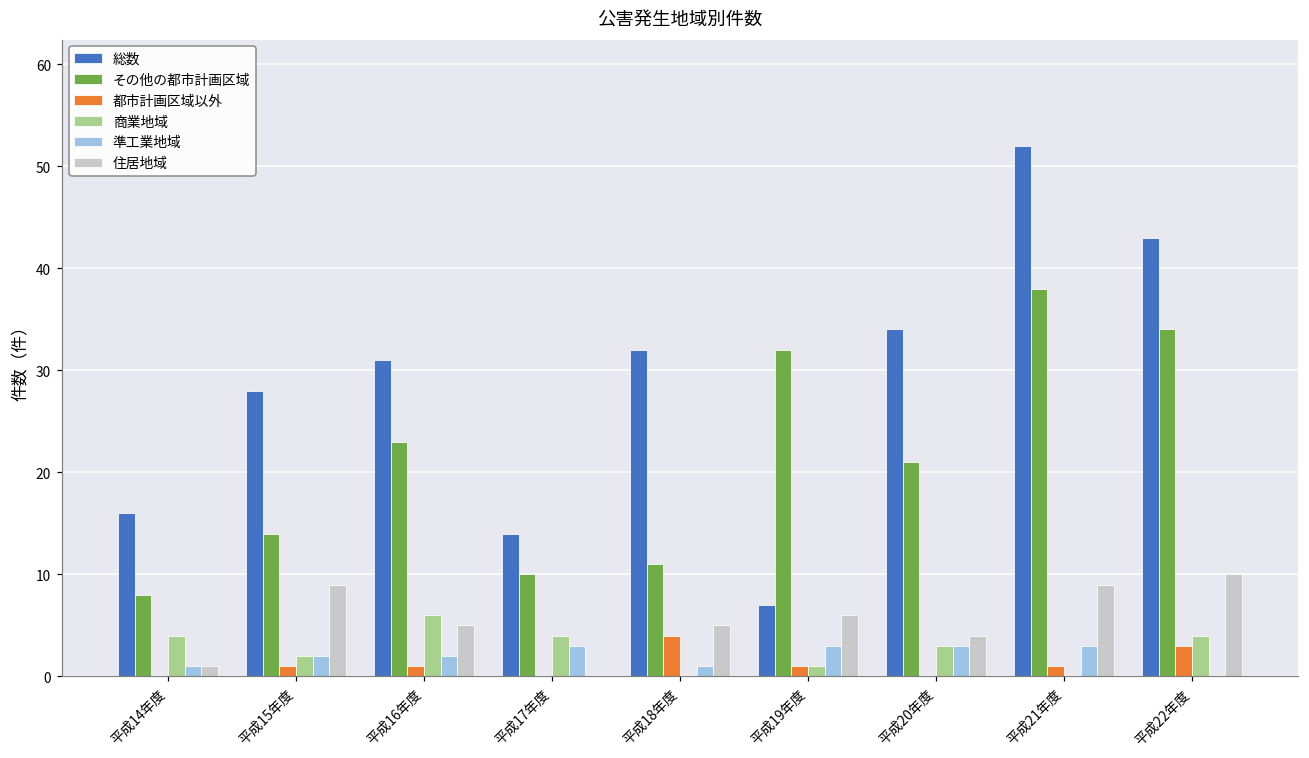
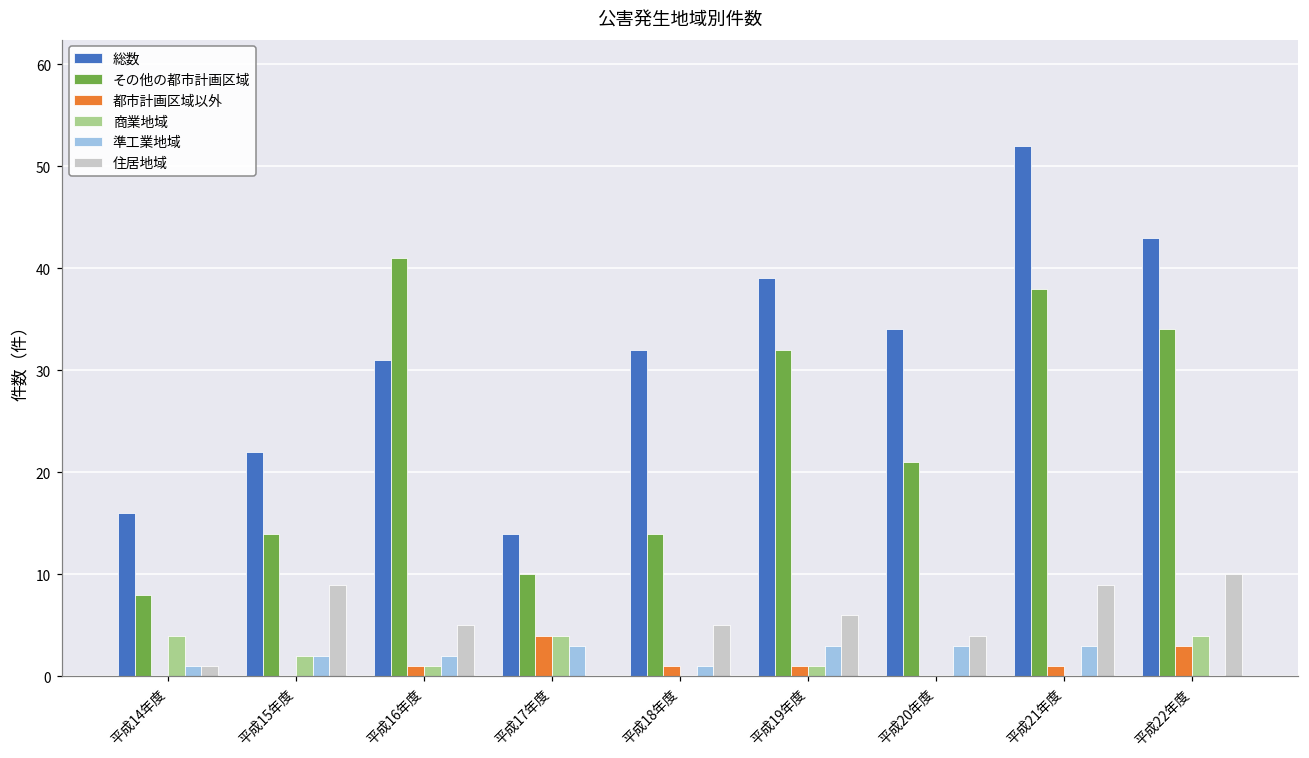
  {
    "総数": {
      "平成14年度": 16,
-     "平成15年度": 28,
+     "平成15年度": 22,
      "平成16年度": 31,
      "平成17年度": 14,
      "平成18年度": 32,
-     "平成19年度": 7,
+     "平成19年度": 39,
      "平成20年度": 34,
      "平成21年度": 52,
      "平成22年度": 43
    },
    "その他の都市計画区域": {
      "平成14年度": 8,
      "平成15年度": 14,
-     "平成16年度": 23,
+     "平成16年度": 41,
      "平成17年度": 10,
-     "平成18年度": 11,
+     "平成18年度": 14,
      "平成19年度": 32,
      "平成20年度": 21,
      "平成21年度": 38,
      "平成22年度": 34
    },
    "都市計画区域以外": {
      "平成14年度": 0,
-     "平成15年度": 1,
+     "平成15年度": 0,
      "平成16年度": 1,
-     "平成17年度": 0,
-     "平成18年度": 4,
+     "平成17年度": 4,
+     "平成18年度": 1,
      "平成19年度": 1,
      "平成20年度": 0,
      "平成21年度": 1,
      "平成22年度": 3
    },
    "商業地域": {
      "平成14年度": 4,
      "平成15年度": 2,
-     "平成16年度": 6,
+     "平成16年度": 1,
      "平成17年度": 4,
      "平成18年度": 0,
      "平成19年度": 1,
-     "平成20年度": 3,
+     "平成20年度": 0,
      "平成21年度": 0,
      "平成22年度": 4
    }
  }
